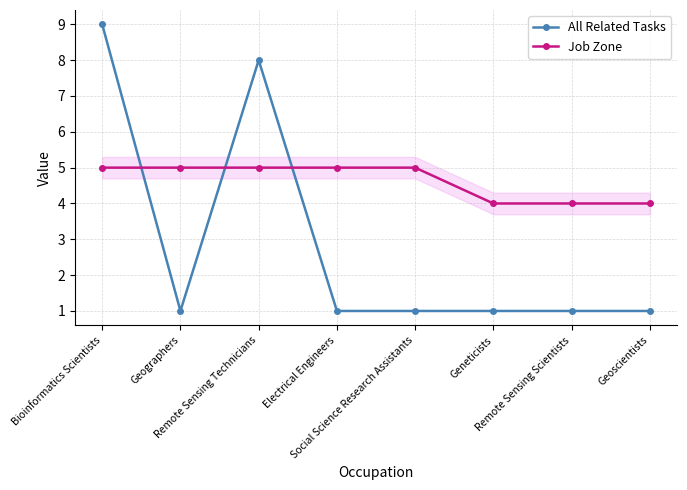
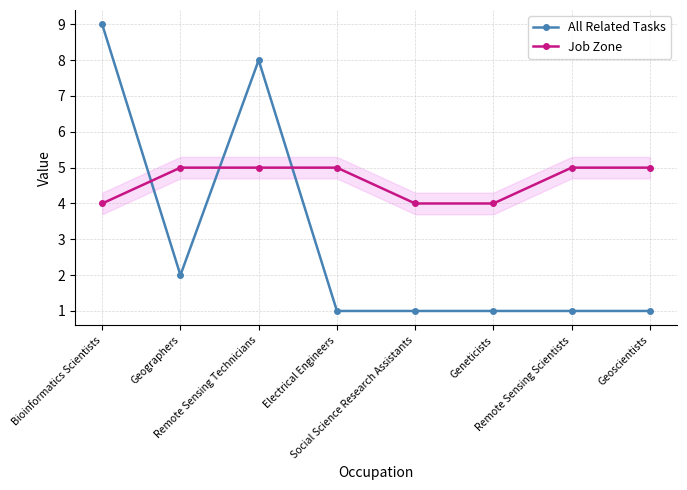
  {
    "All Related Tasks": {
      "Bioinformatics Scientists": 9,
-     "Geographers": 1,
+     "Geographers": 2,
      "Remote Sensing Technicians": 8,
      "Electrical Engineers": 1,
      "Social Science Research Assistants": 1,
      "Geneticists": 1,
      "Remote Sensing Scientists": 1,
      "Geoscientists": 1
    },
    "Job Zone": {
-     "Bioinformatics Scientists": 5,
+     "Bioinformatics Scientists": 4,
      "Geographers": 5,
      "Remote Sensing Technicians": 5,
      "Electrical Engineers": 5,
-     "Social Science Research Assistants": 5,
+     "Social Science Research Assistants": 4,
      "Geneticists": 4,
-     "Remote Sensing Scientists": 4,
-     "Geoscientists": 4
+     "Remote Sensing Scientists": 5,
+     "Geoscientists": 5
    }
  }
